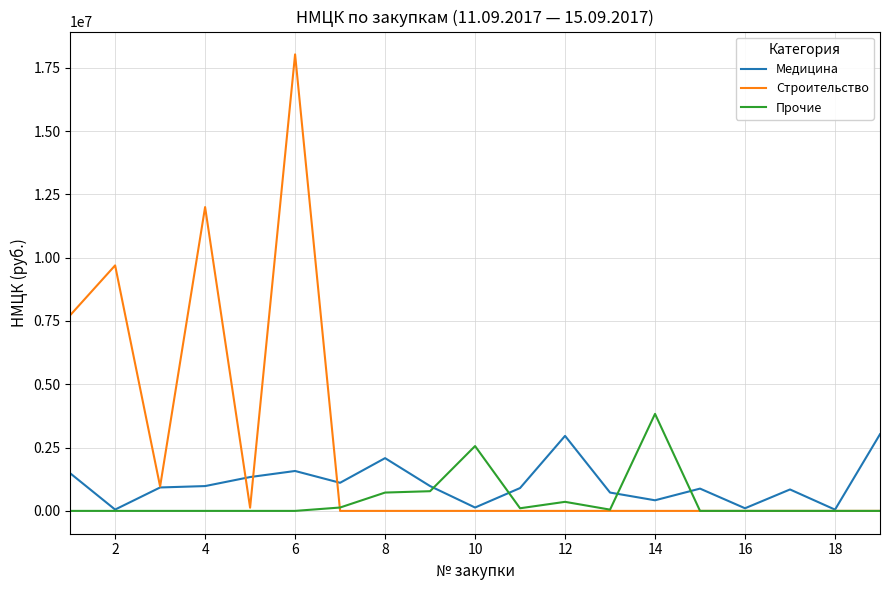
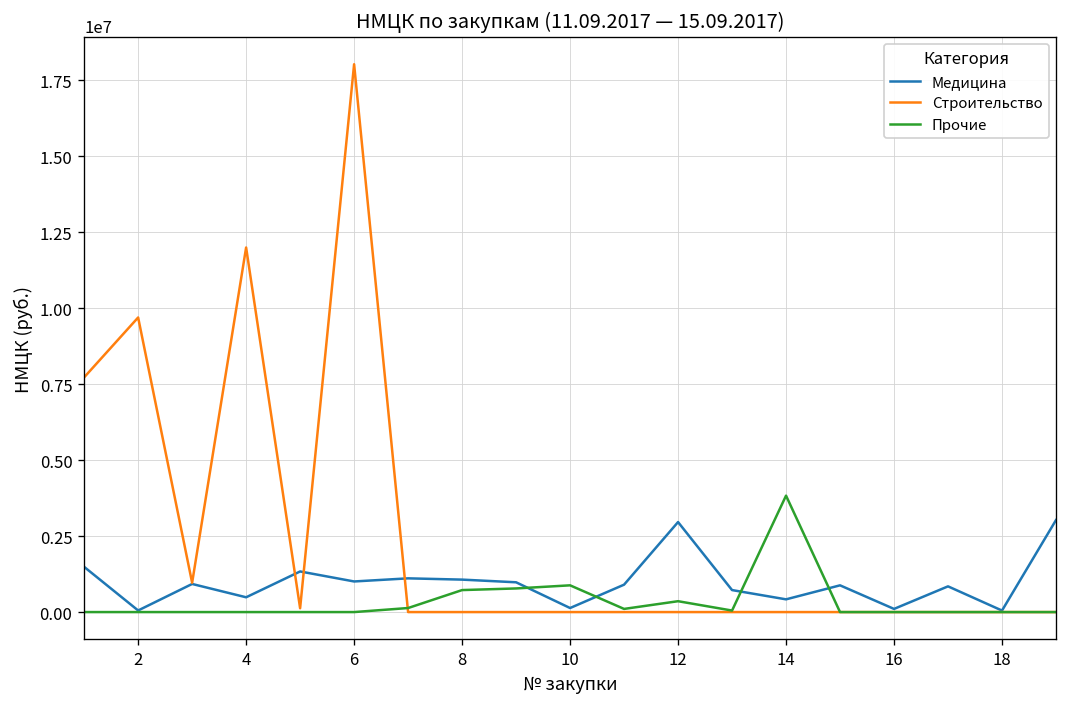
  {
    "Медицина": {
-     "4": 1000000,
-     "6": 1600000,
-     "8": 2100000,
+     "4": 500000,
+     "6": 1000000,
+     "8": 1100000,
      "10": 100000,
      "12": 3000000,
      "14": 400000,
      "16": 100000
    },
    "Строительство": {
      "2": 9700000,
      "4": 12000000,
      "6": 18000000,
      "8": 0,
      "10": 0,
      "12": 0,
      "14": 0
    },
    "Прочие": {
      "4": 0,
      "6": 0,
      "8": 700000,
-     "10": 2600000,
+     "10": 900000,
      "12": 400000,
      "14": 3800000
    }
  }
